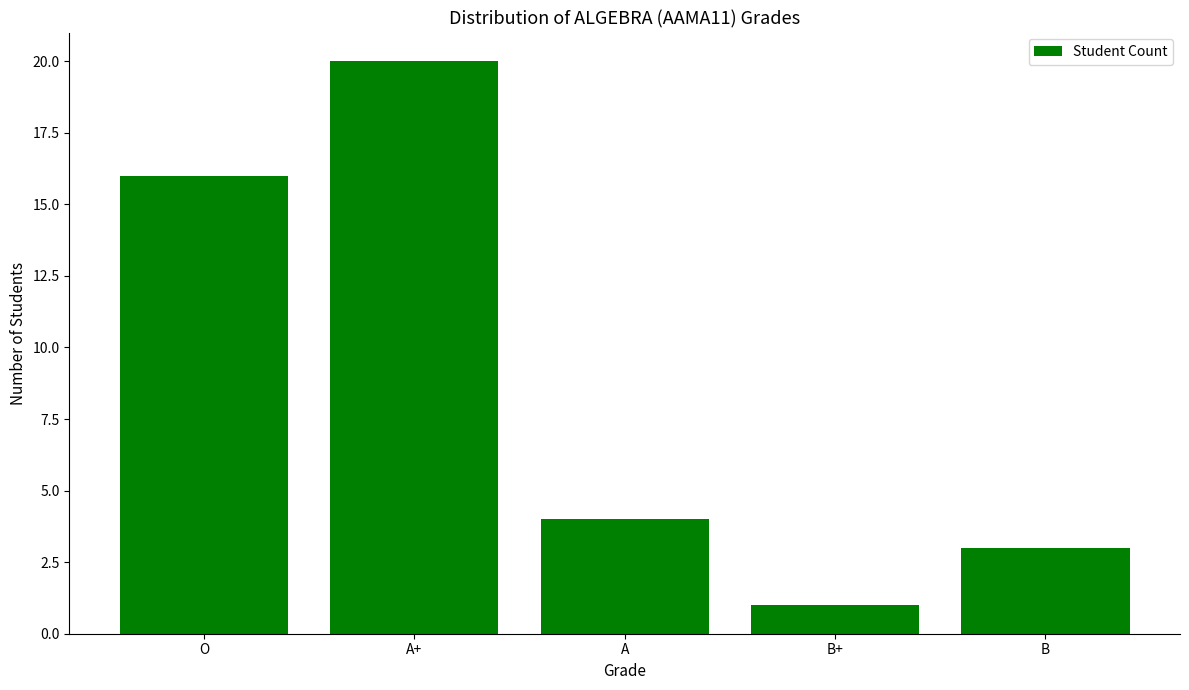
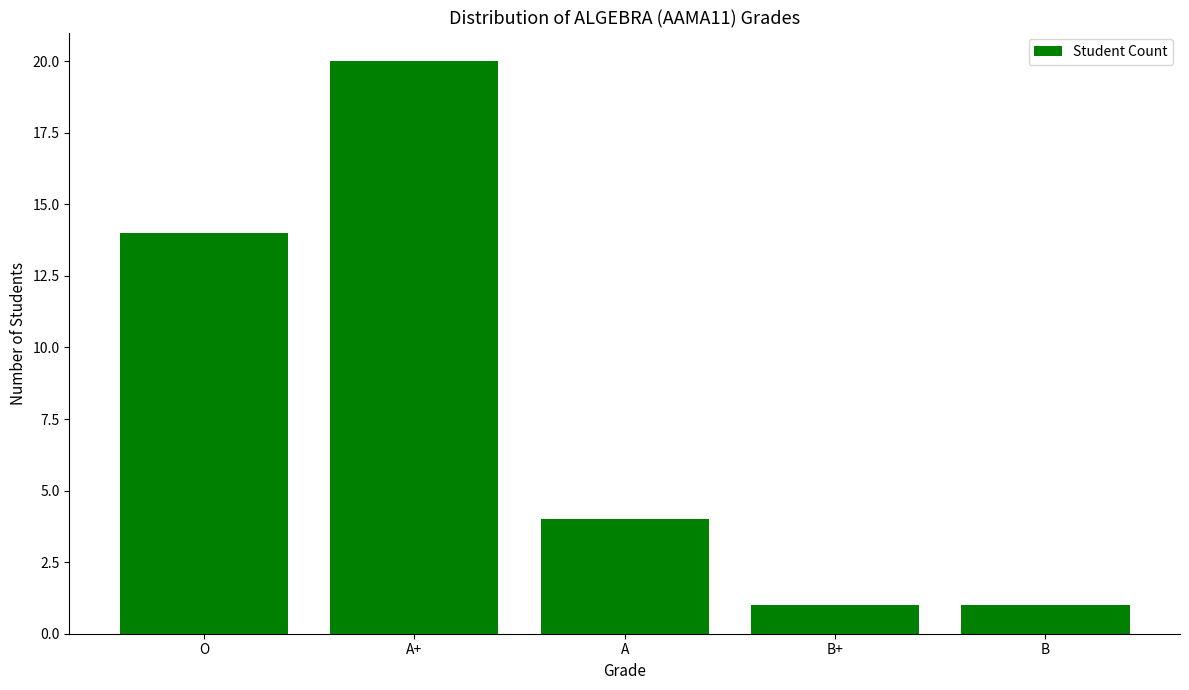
  {
-   "O": 16,
+   "O": 14,
    "A+": 20,
    "A": 4,
    "B+": 1,
-   "B": 3
+   "B": 1
  }
